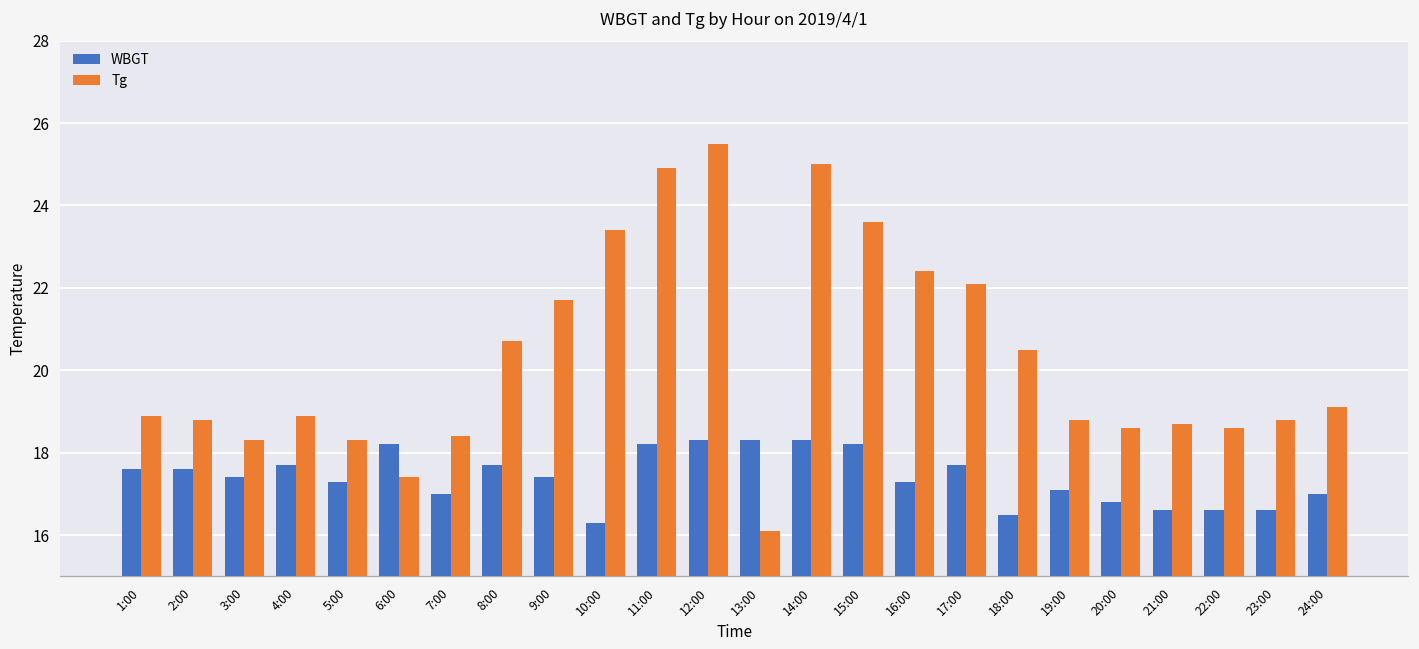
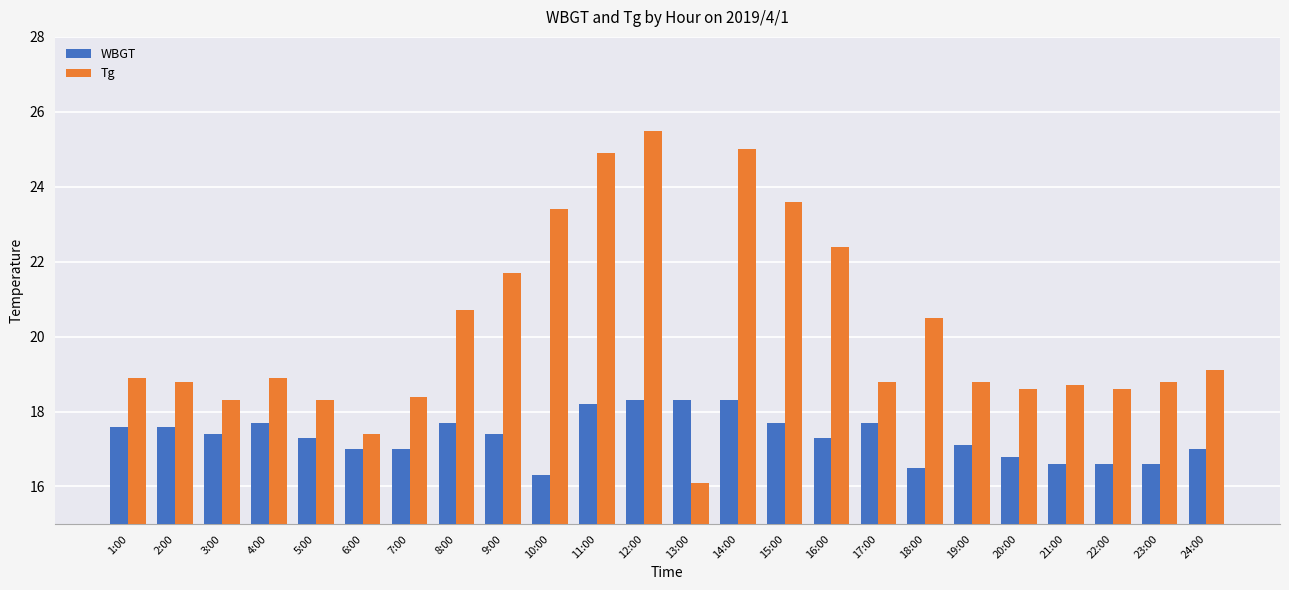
  {
    "WBGT": {
      "1:00": 17.6,
      "2:00": 17.6,
      "3:00": 17.4,
      "4:00": 17.7,
      "5:00": 17.3,
-     "6:00": 18.2,
+     "6:00": 17.0,
      "7:00": 17.0,
      "8:00": 17.7,
      "9:00": 17.4,
      "10:00": 16.3,
      "11:00": 18.2,
      "12:00": 18.3,
      "13:00": 18.3,
      "14:00": 18.3,
-     "15:00": 18.2,
+     "15:00": 17.7,
      "16:00": 17.3,
      "17:00": 17.7,
      "18:00": 16.5,
      "19:00": 17.1,
      "20:00": 16.8,
      "21:00": 16.6,
      "22:00": 16.6,
      "23:00": 16.6,
      "24:00": 17.0
    },
    "Tg": {
      "1:00": 18.9,
      "2:00": 18.8,
      "3:00": 18.3,
      "4:00": 18.9,
      "5:00": 18.3,
      "6:00": 17.4,
      "7:00": 18.4,
      "8:00": 20.7,
      "9:00": 21.7,
      "10:00": 23.4,
      "11:00": 24.9,
      "12:00": 25.5,
      "13:00": 16.1,
      "14:00": 25.0,
      "15:00": 23.6,
      "16:00": 22.4,
-     "17:00": 22.1,
+     "17:00": 18.8,
      "18:00": 20.5,
      "19:00": 18.8,
      "20:00": 18.6,
      "21:00": 18.7,
      "22:00": 18.6,
      "23:00": 18.8,
      "24:00": 19.1
    }
  }
